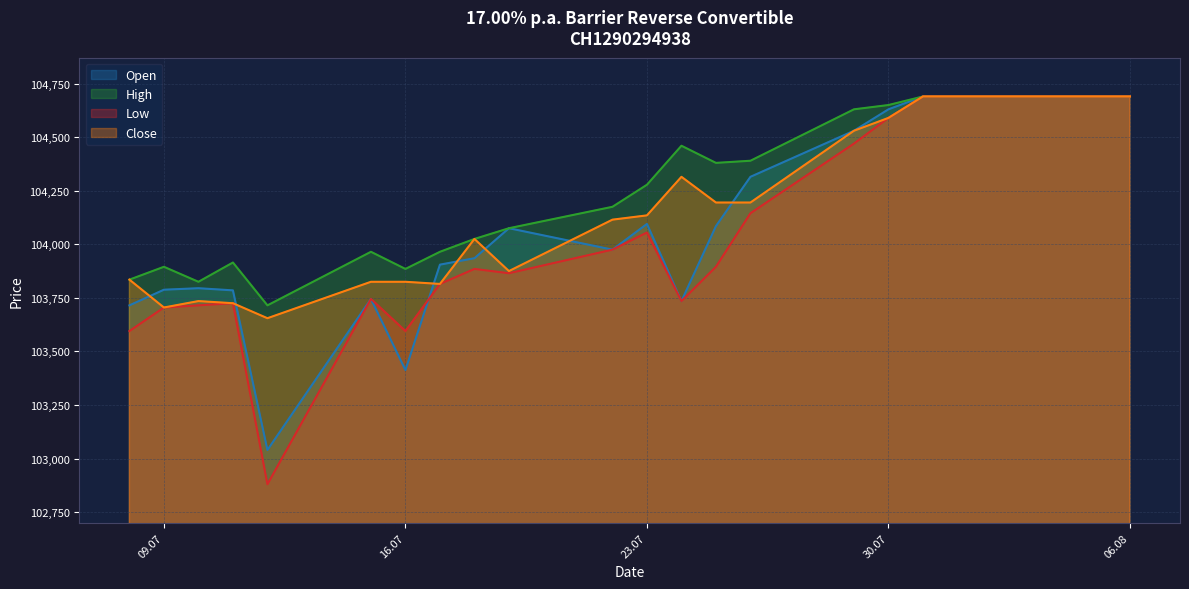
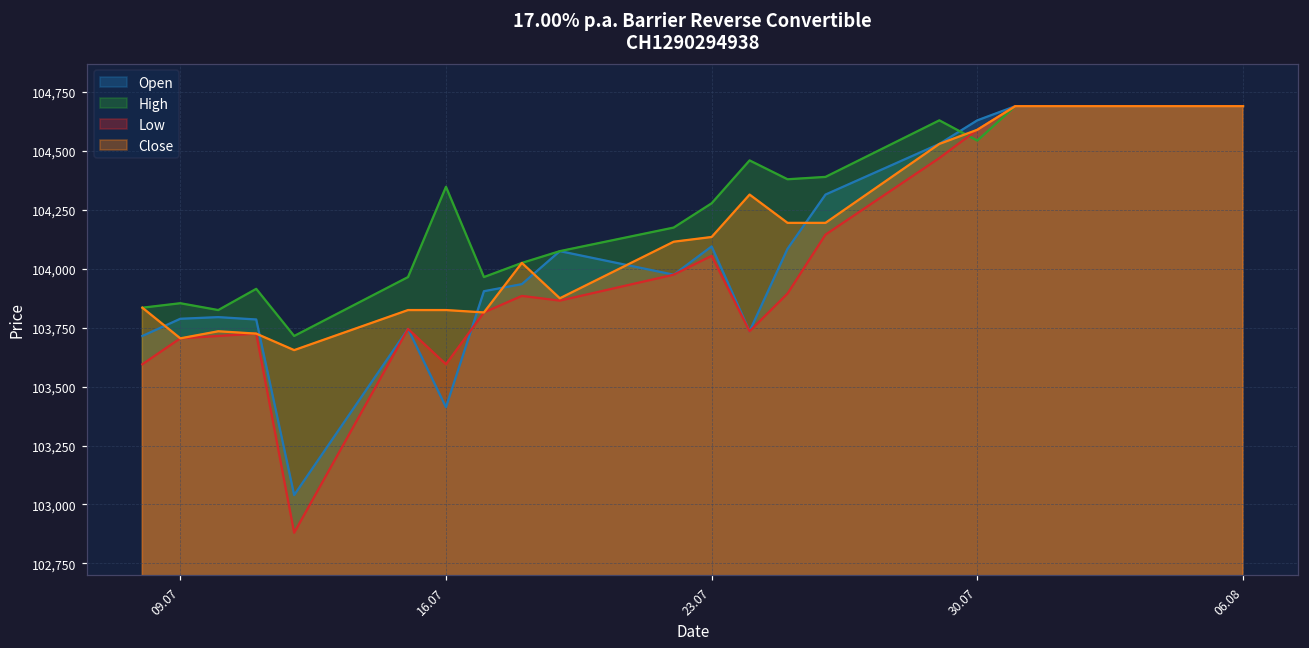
  {
    "Open": {
      "09.07": "103,790",
      "16.07": "103,410",
      "23.07": "104,100",
      "30.07": "104,630"
    },
    "High": {
-     "09.07": "103,900",
-     "16.07": "103,890",
+     "09.07": "103,850",
+     "16.07": "104,350",
      "23.07": "104,280",
-     "30.07": "104,650"
+     "30.07": "104,540"
    }
  }
